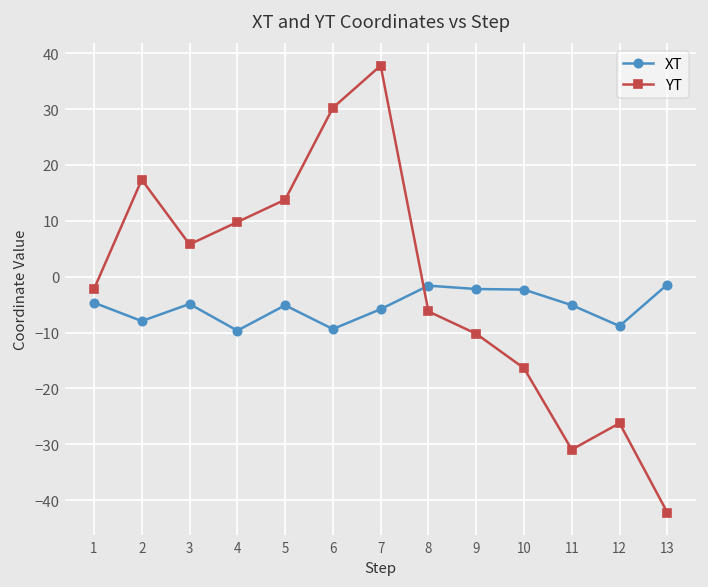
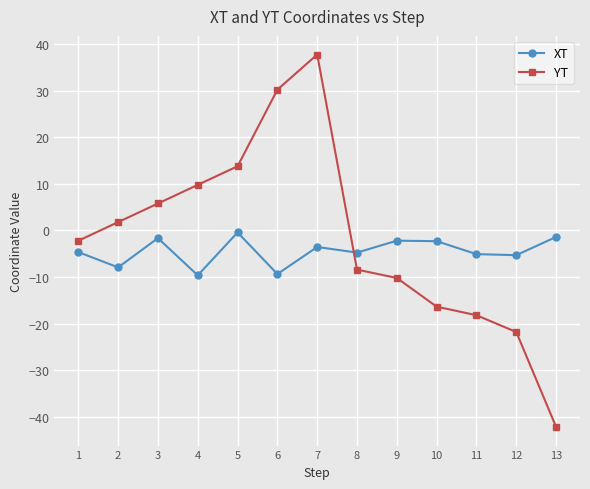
  {
    "XT": {
      "1": -5,
      "2": -8,
-     "3": -5,
+     "3": -2,
      "4": -10,
-     "5": -5,
+     "5": 0,
      "6": -9,
-     "7": -6,
-     "8": -2,
+     "7": -4,
+     "8": -5,
      "9": -2,
      "10": -2,
      "11": -5,
-     "12": -9,
+     "12": -5,
      "13": -1
    },
    "YT": {
      "1": -2,
-     "2": 17,
+     "2": 2,
      "3": 6,
      "4": 10,
      "5": 14,
      "6": 30,
      "7": 38,
-     "8": -6,
+     "8": -8,
      "9": -10,
      "10": -16,
-     "11": -31,
-     "12": -26,
+     "11": -18,
+     "12": -22,
      "13": -42
    }
  }
